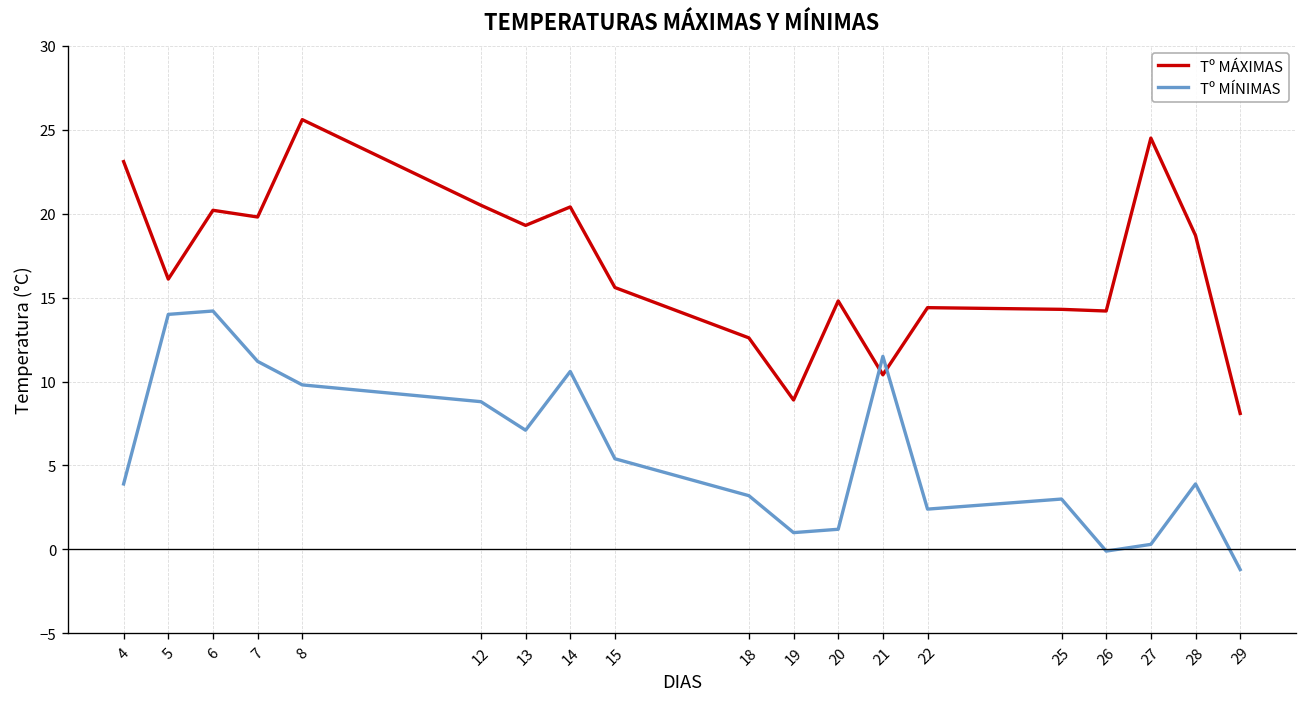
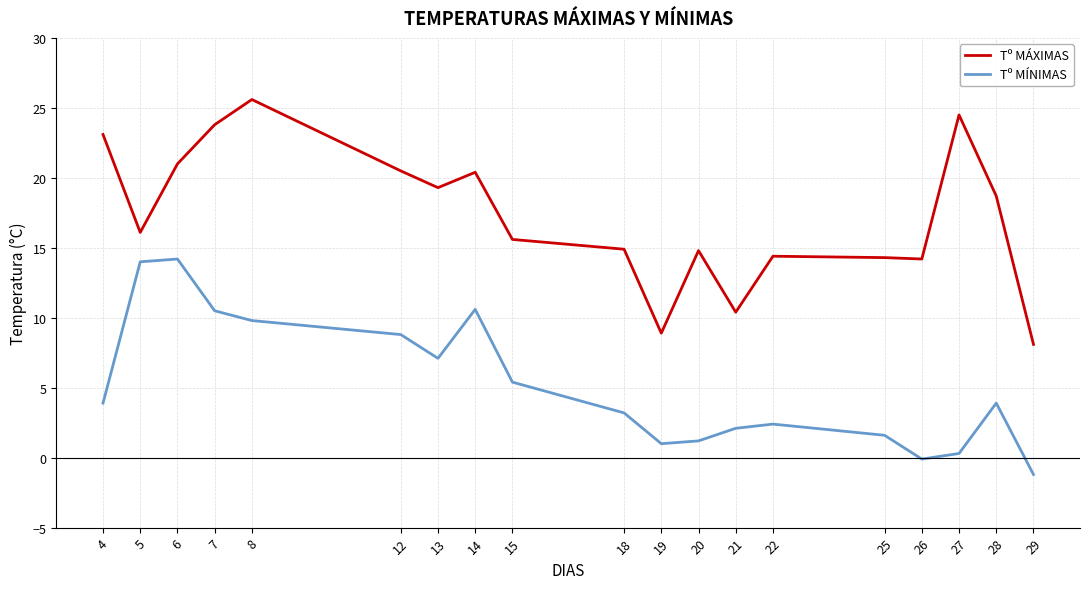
  {
    "Tº MÁXIMAS": {
      "4": 23.1,
      "5": 16.1,
-     "6": 20.2,
-     "7": 19.8,
+     "6": 21.0,
+     "7": 23.8,
      "8": 25.6,
      "12": 20.5,
      "13": 19.3,
      "14": 20.4,
      "15": 15.6,
-     "18": 12.6,
+     "18": 14.9,
      "19": 8.9,
      "20": 14.8,
      "21": 10.4,
      "22": 14.4,
      "25": 14.3,
      "26": 14.2,
      "27": 24.5,
      "28": 18.7,
      "29": 8.1
    },
    "Tº MÍNIMAS": {
      "4": 3.9,
      "5": 14.0,
      "6": 14.2,
-     "7": 11.2,
+     "7": 10.5,
      "8": 9.8,
      "12": 8.8,
      "13": 7.1,
      "14": 10.6,
      "15": 5.4,
      "18": 3.2,
      "19": 1.0,
      "20": 1.2,
-     "21": 11.5,
+     "21": 2.1,
      "22": 2.4,
-     "25": 3.0,
+     "25": 1.6,
      "26": -0.1,
      "27": 0.3,
      "28": 3.9,
      "29": -1.2
    }
  }
